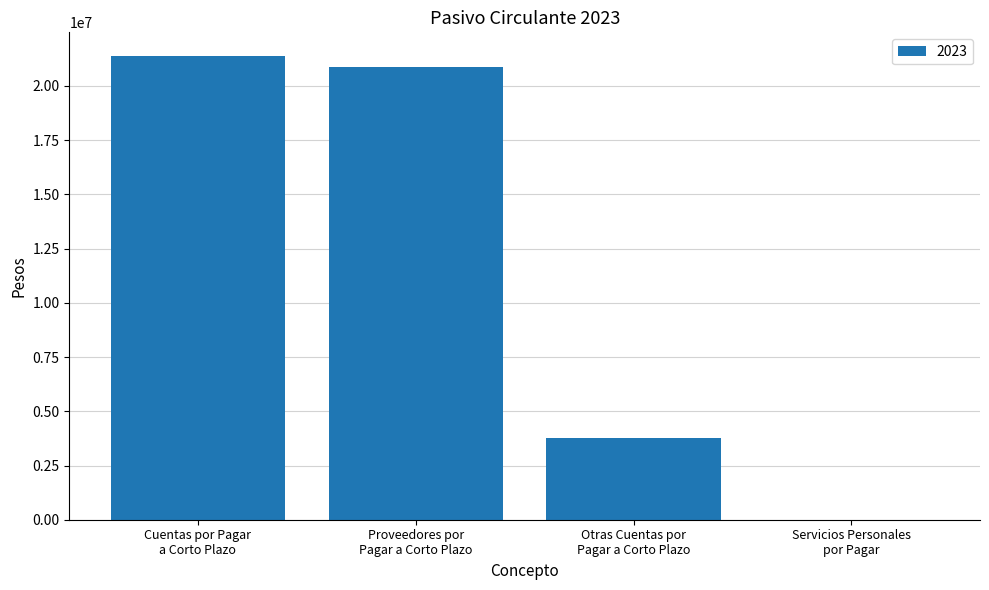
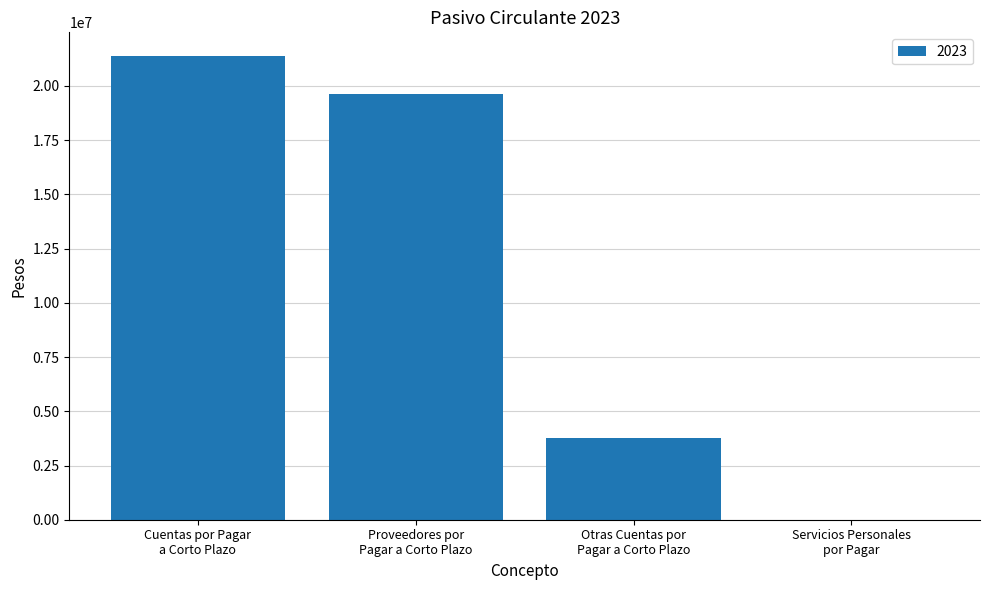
  {
    "Cuentas por Pagar a Corto Plazo": 21400000,
-   "Proveedores por Pagar a Corto Plazo": 20900000,
+   "Proveedores por Pagar a Corto Plazo": 19600000,
    "Otras Cuentas por Pagar a Corto Plazo": 3800000,
    "Servicios Personales por Pagar": 0
  }
